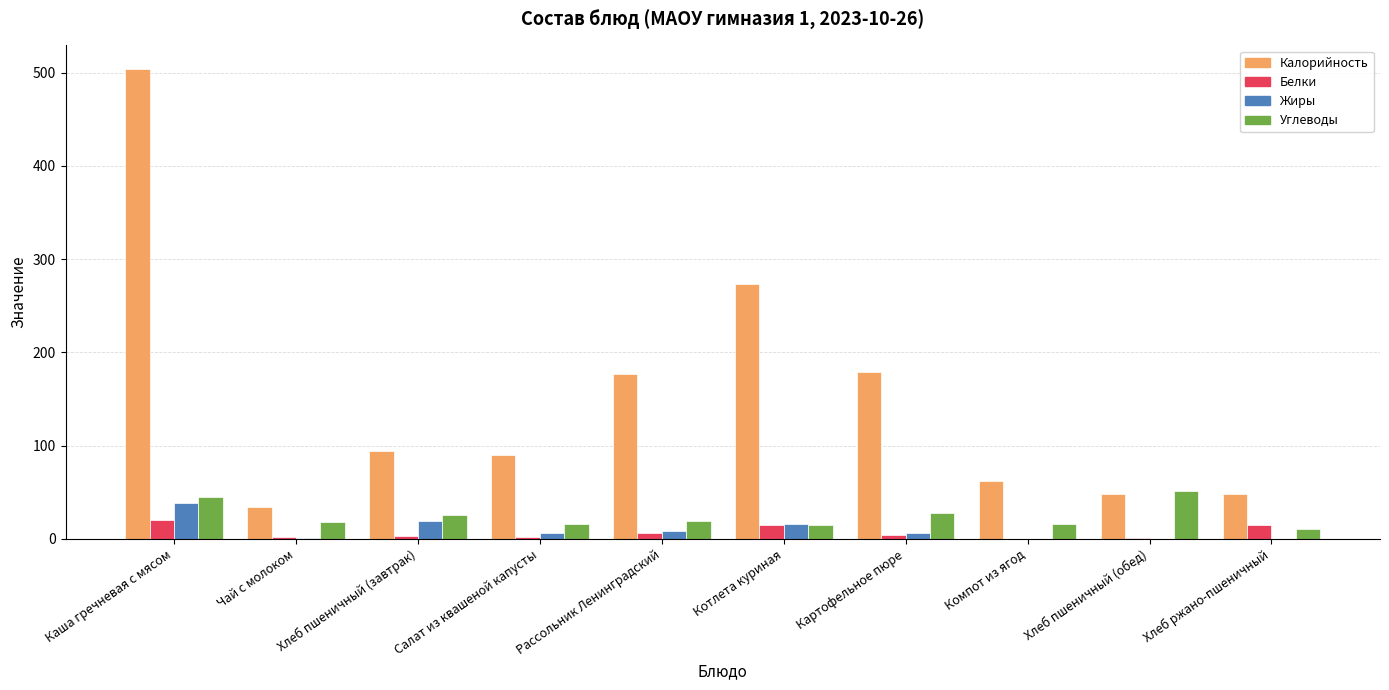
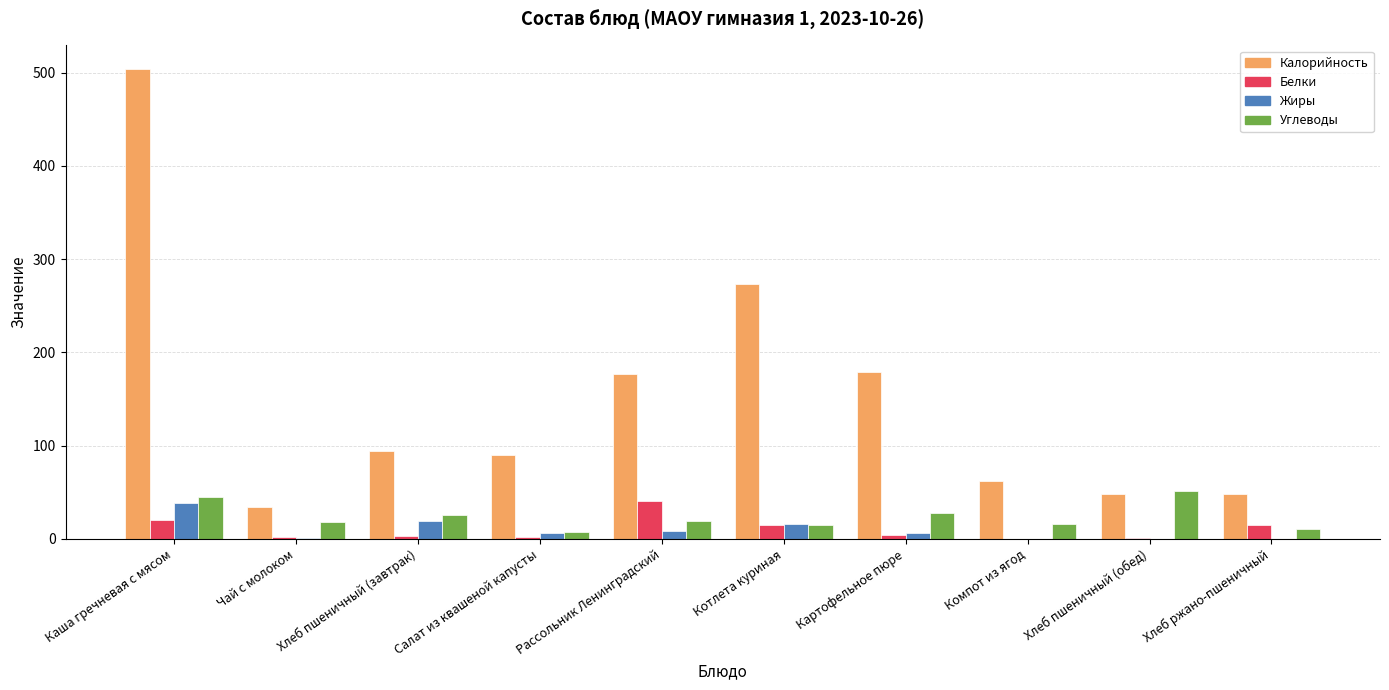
  {
    "Калорийность": {
      "Каша гречневая с мясом": 500,
      "Чай с молоком": 30,
      "Хлеб пшеничный (завтрак)": 90,
      "Салат из квашеной капусты": 90,
      "Рассольник Ленинградский": 180,
      "Котлета куриная": 270,
      "Картофельное пюре": 180,
      "Компот из ягод": 60,
      "Хлеб пшеничный (обед)": 50,
      "Хлеб ржано-пшеничный": 50
    },
    "Белки": {
      "Каша гречневая с мясом": 20,
      "Хлеб пшеничный (завтрак)": 0,
-     "Рассольник Ленинградский": 10,
+     "Рассольник Ленинградский": 40,
      "Котлета куриная": 20,
      "Картофельное пюре": 0,
      "Хлеб ржано-пшеничный": 20
    },
    "Жиры": {
      "Каша гречневая с мясом": 40,
      "Хлеб пшеничный (завтрак)": 20,
      "Салат из квашеной капусты": 10,
      "Рассольник Ленинградский": 10,
      "Котлета куриная": 20,
      "Картофельное пюре": 10,
      "Компот из ягод": 0
    },
    "Углеводы": {
      "Каша гречневая с мясом": 50,
      "Чай с молоком": 20,
      "Хлеб пшеничный (завтрак)": 30,
-     "Салат из квашеной капусты": 20,
+     "Салат из квашеной капусты": 10,
      "Рассольник Ленинградский": 20,
      "Котлета куриная": 20,
      "Картофельное пюре": 30,
      "Компот из ягод": 20,
      "Хлеб пшеничный (обед)": 50,
      "Хлеб ржано-пшеничный": 10
    }
  }
